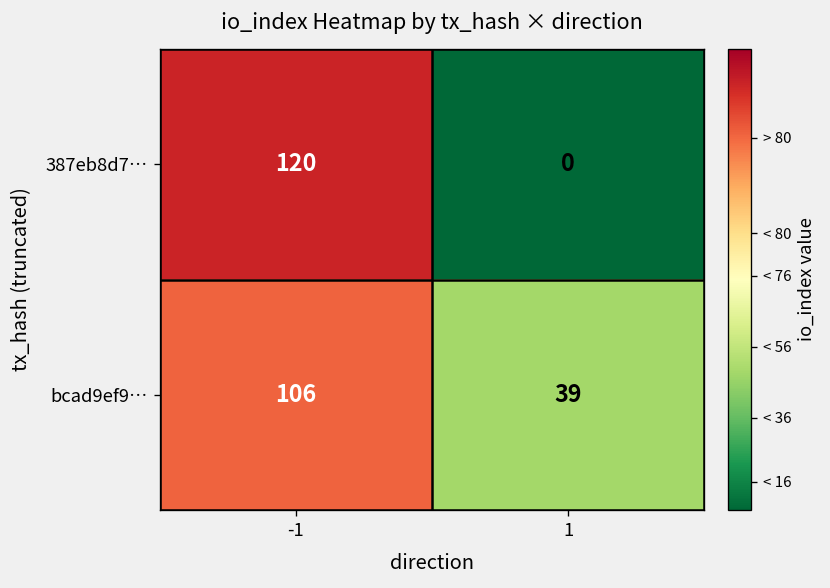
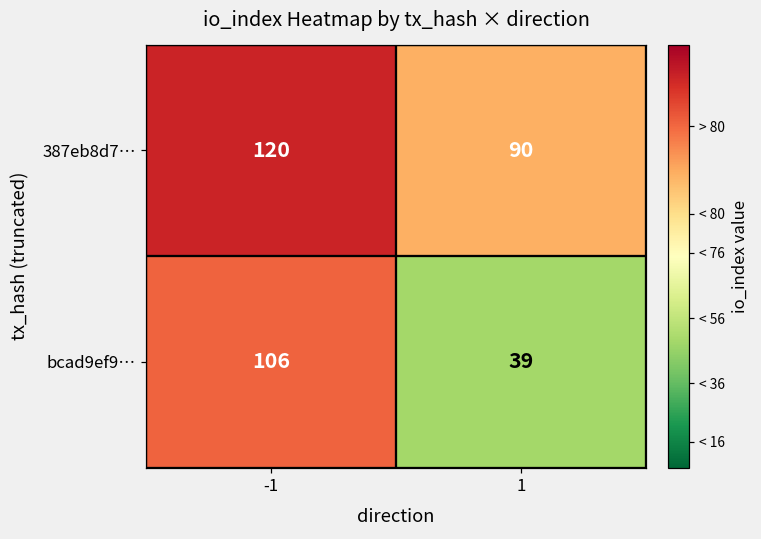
  {
    "387eb8d7…": {
      "-1": 120,
-     "1": 0
+     "1": 90
    },
    "bcad9ef9…": {
      "-1": 106,
      "1": 39
    }
  }
